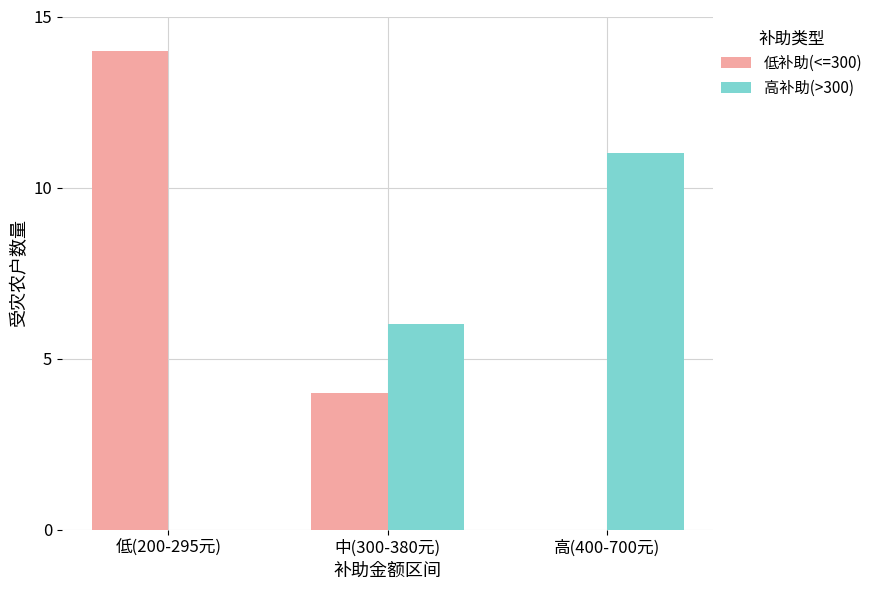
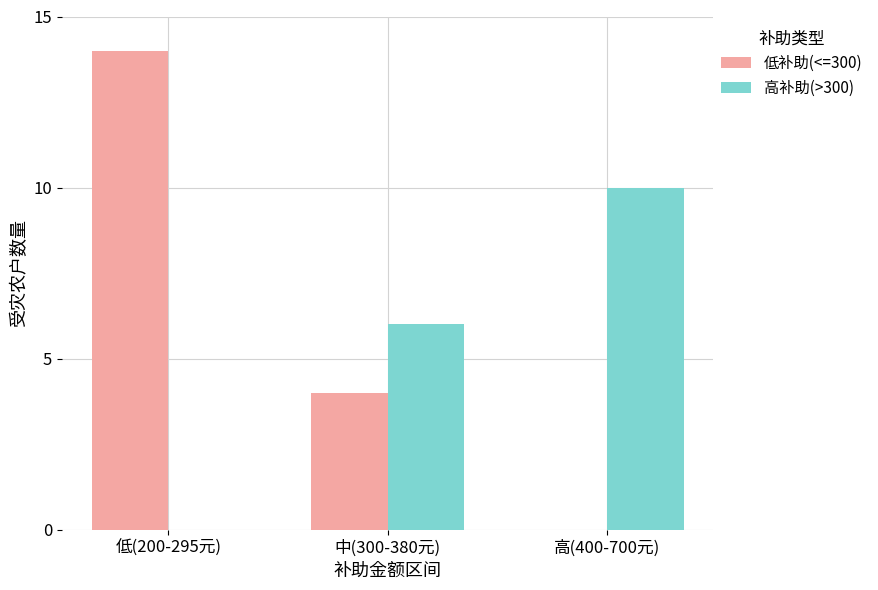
  {
    "低补助(<=300)": {
      "低(200-295元)": 14,
      "中(300-380元)": 4,
      "高(400-700元)": 0
    },
    "高补助(>300)": {
      "低(200-295元)": 0,
      "中(300-380元)": 6,
-     "高(400-700元)": 11
+     "高(400-700元)": 10
    }
  }
